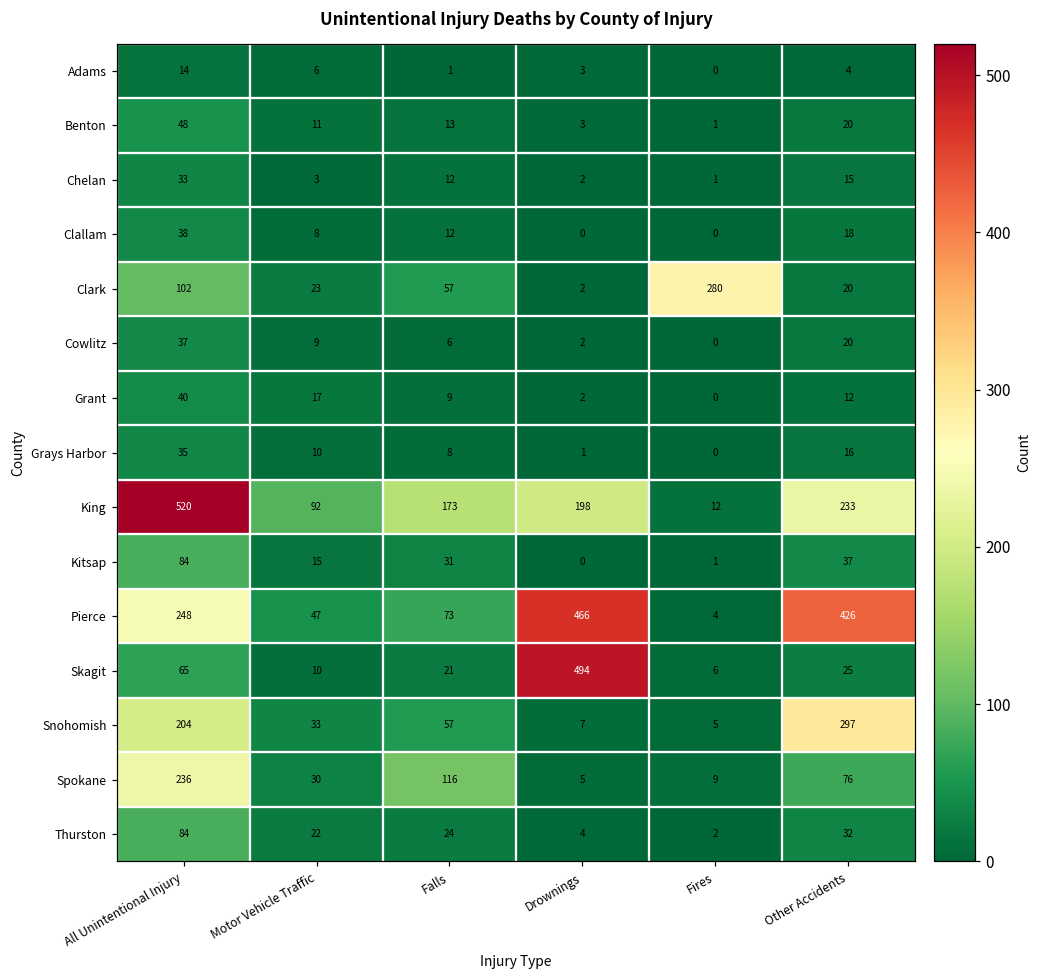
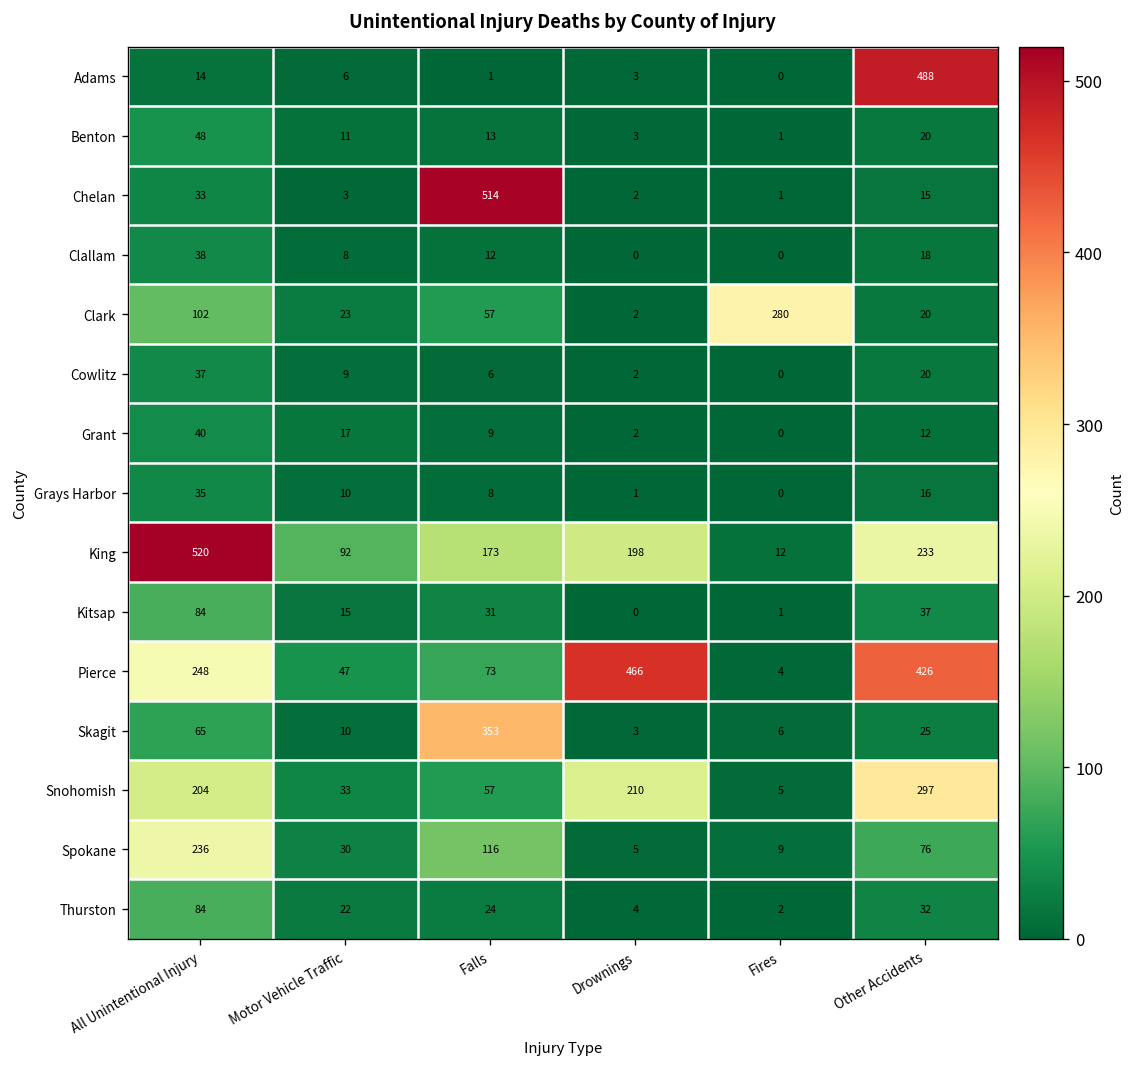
  {
    "Adams": {
      "All Unintentional Injury": 14,
      "Motor Vehicle Traffic": 6,
      "Falls": 1,
      "Drownings": 3,
      "Fires": 0,
-     "Other Accidents": 4
+     "Other Accidents": 488
    },
    "Benton": {
      "All Unintentional Injury": 48,
      "Motor Vehicle Traffic": 11,
      "Falls": 13,
      "Drownings": 3,
      "Fires": 1,
      "Other Accidents": 20
    },
    "Chelan": {
      "All Unintentional Injury": 33,
      "Motor Vehicle Traffic": 3,
-     "Falls": 12,
+     "Falls": 514,
      "Drownings": 2,
      "Fires": 1,
      "Other Accidents": 15
    },
    "Clallam": {
      "All Unintentional Injury": 38,
      "Motor Vehicle Traffic": 8,
      "Falls": 12,
      "Drownings": 0,
      "Fires": 0,
      "Other Accidents": 18
    },
    "Clark": {
      "All Unintentional Injury": 102,
      "Motor Vehicle Traffic": 23,
      "Falls": 57,
      "Drownings": 2,
      "Fires": 280,
      "Other Accidents": 20
    },
    "Cowlitz": {
      "All Unintentional Injury": 37,
      "Motor Vehicle Traffic": 9,
      "Falls": 6,
      "Drownings": 2,
      "Fires": 0,
      "Other Accidents": 20
    },
    "Grant": {
      "All Unintentional Injury": 40,
      "Motor Vehicle Traffic": 17,
      "Falls": 9,
      "Drownings": 2,
      "Fires": 0,
      "Other Accidents": 12
    },
    "Grays Harbor": {
      "All Unintentional Injury": 35,
      "Motor Vehicle Traffic": 10,
      "Falls": 8,
      "Drownings": 1,
      "Fires": 0,
      "Other Accidents": 16
    },
    "King": {
      "All Unintentional Injury": 520,
      "Motor Vehicle Traffic": 92,
      "Falls": 173,
      "Drownings": 198,
      "Fires": 12,
      "Other Accidents": 233
    },
    "Kitsap": {
      "All Unintentional Injury": 84,
      "Motor Vehicle Traffic": 15,
      "Falls": 31,
      "Drownings": 0,
      "Fires": 1,
      "Other Accidents": 37
    },
    "Pierce": {
      "All Unintentional Injury": 248,
      "Motor Vehicle Traffic": 47,
      "Falls": 73,
      "Drownings": 466,
      "Fires": 4,
      "Other Accidents": 426
    },
    "Skagit": {
      "All Unintentional Injury": 65,
      "Motor Vehicle Traffic": 10,
-     "Falls": 21,
-     "Drownings": 494,
+     "Falls": 353,
+     "Drownings": 3,
      "Fires": 6,
      "Other Accidents": 25
    },
    "Snohomish": {
      "All Unintentional Injury": 204,
      "Motor Vehicle Traffic": 33,
      "Falls": 57,
-     "Drownings": 7,
+     "Drownings": 210,
      "Fires": 5,
      "Other Accidents": 297
    },
    "Spokane": {
      "All Unintentional Injury": 236,
      "Motor Vehicle Traffic": 30,
      "Falls": 116,
      "Drownings": 5,
      "Fires": 9,
      "Other Accidents": 76
    },
    "Thurston": {
      "All Unintentional Injury": 84,
      "Motor Vehicle Traffic": 22,
      "Falls": 24,
      "Drownings": 4,
      "Fires": 2,
      "Other Accidents": 32
    }
  }
